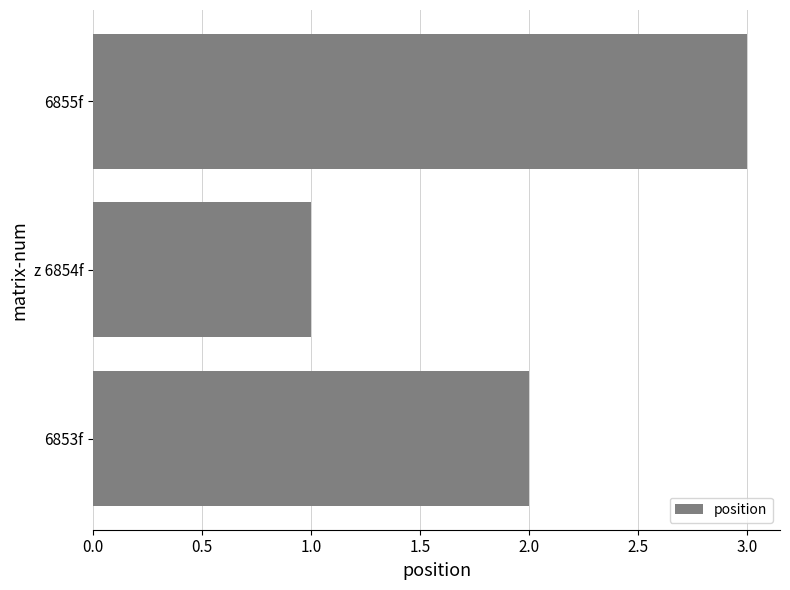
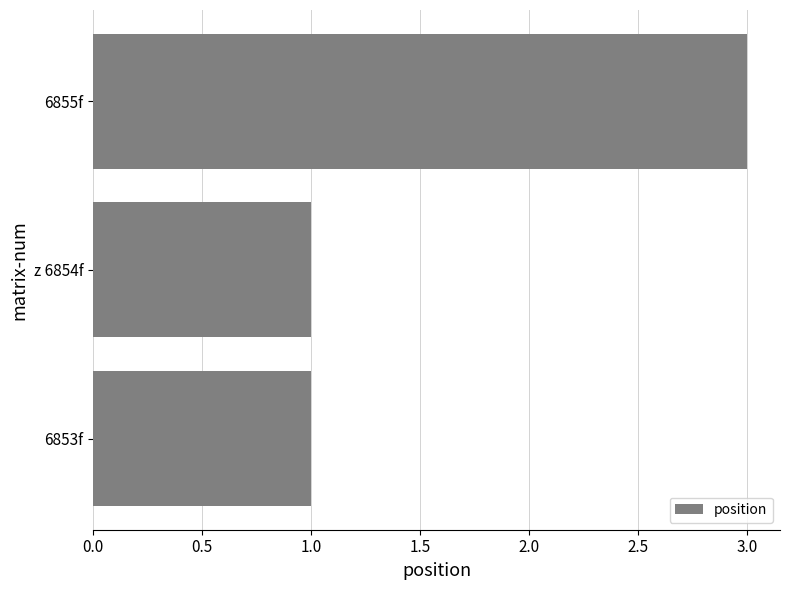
  {
    "6855f": 3,
    "z 6854f": 1,
-   "6853f": 2
+   "6853f": 1
  }
